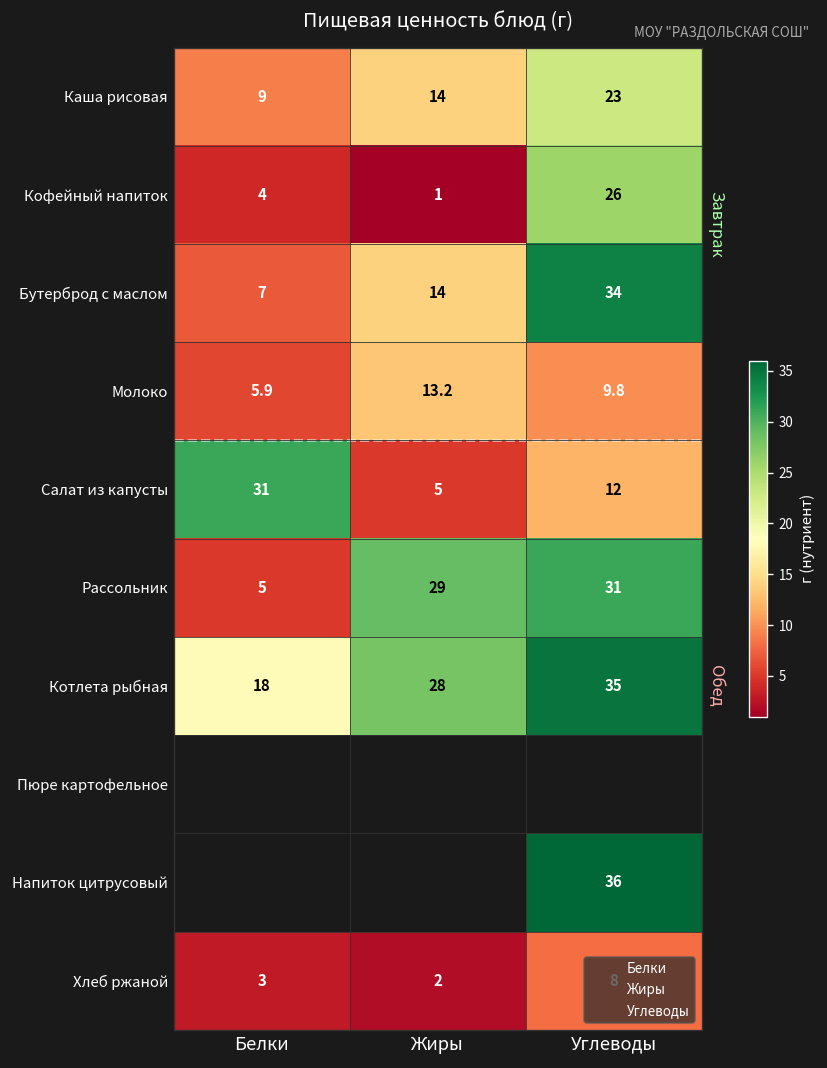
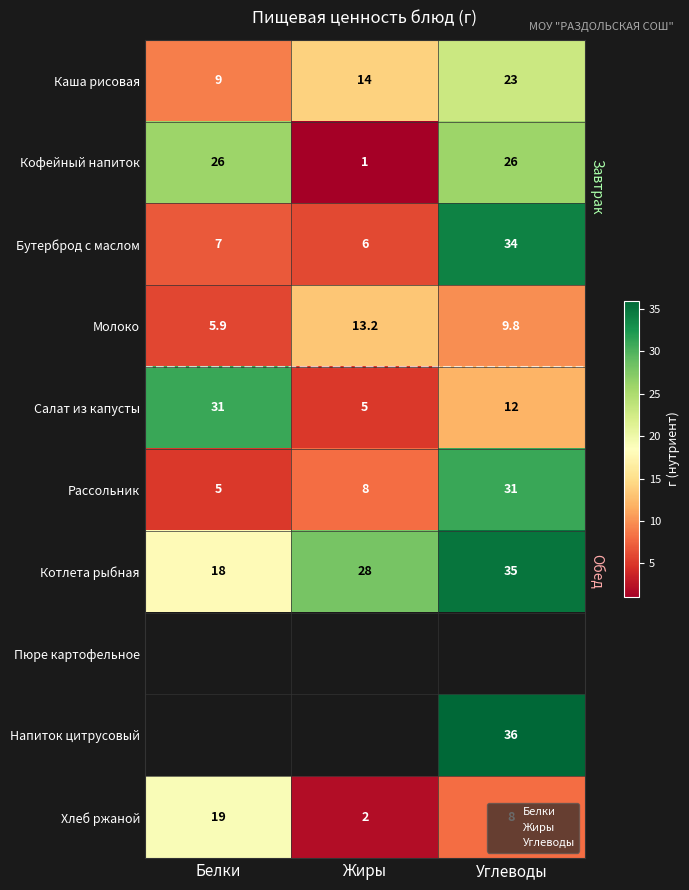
  {
    "Каша рисовая": {
      "Белки": 9,
      "Жиры": 14,
      "Углеводы": 23
    },
    "Кофейный напиток": {
-     "Белки": 4,
+     "Белки": 26,
      "Жиры": 1,
      "Углеводы": 26
    },
    "Бутерброд с маслом": {
      "Белки": 7,
-     "Жиры": 14,
+     "Жиры": 6,
      "Углеводы": 34
    },
    "Молоко": {
      "Белки": 5.9,
      "Жиры": 13.2,
      "Углеводы": 9.8
    },
    "Салат из капусты": {
      "Белки": 31,
      "Жиры": 5,
      "Углеводы": 12
    },
    "Рассольник": {
      "Белки": 5,
-     "Жиры": 29,
+     "Жиры": 8,
      "Углеводы": 31
    },
    "Котлета рыбная": {
      "Белки": 18,
      "Жиры": 28,
      "Углеводы": 35
    },
    "Напиток цитрусовый": {
      "Углеводы": 36
    },
    "Хлеб ржаной": {
-     "Белки": 3,
+     "Белки": 19,
      "Жиры": 2
    }
  }
